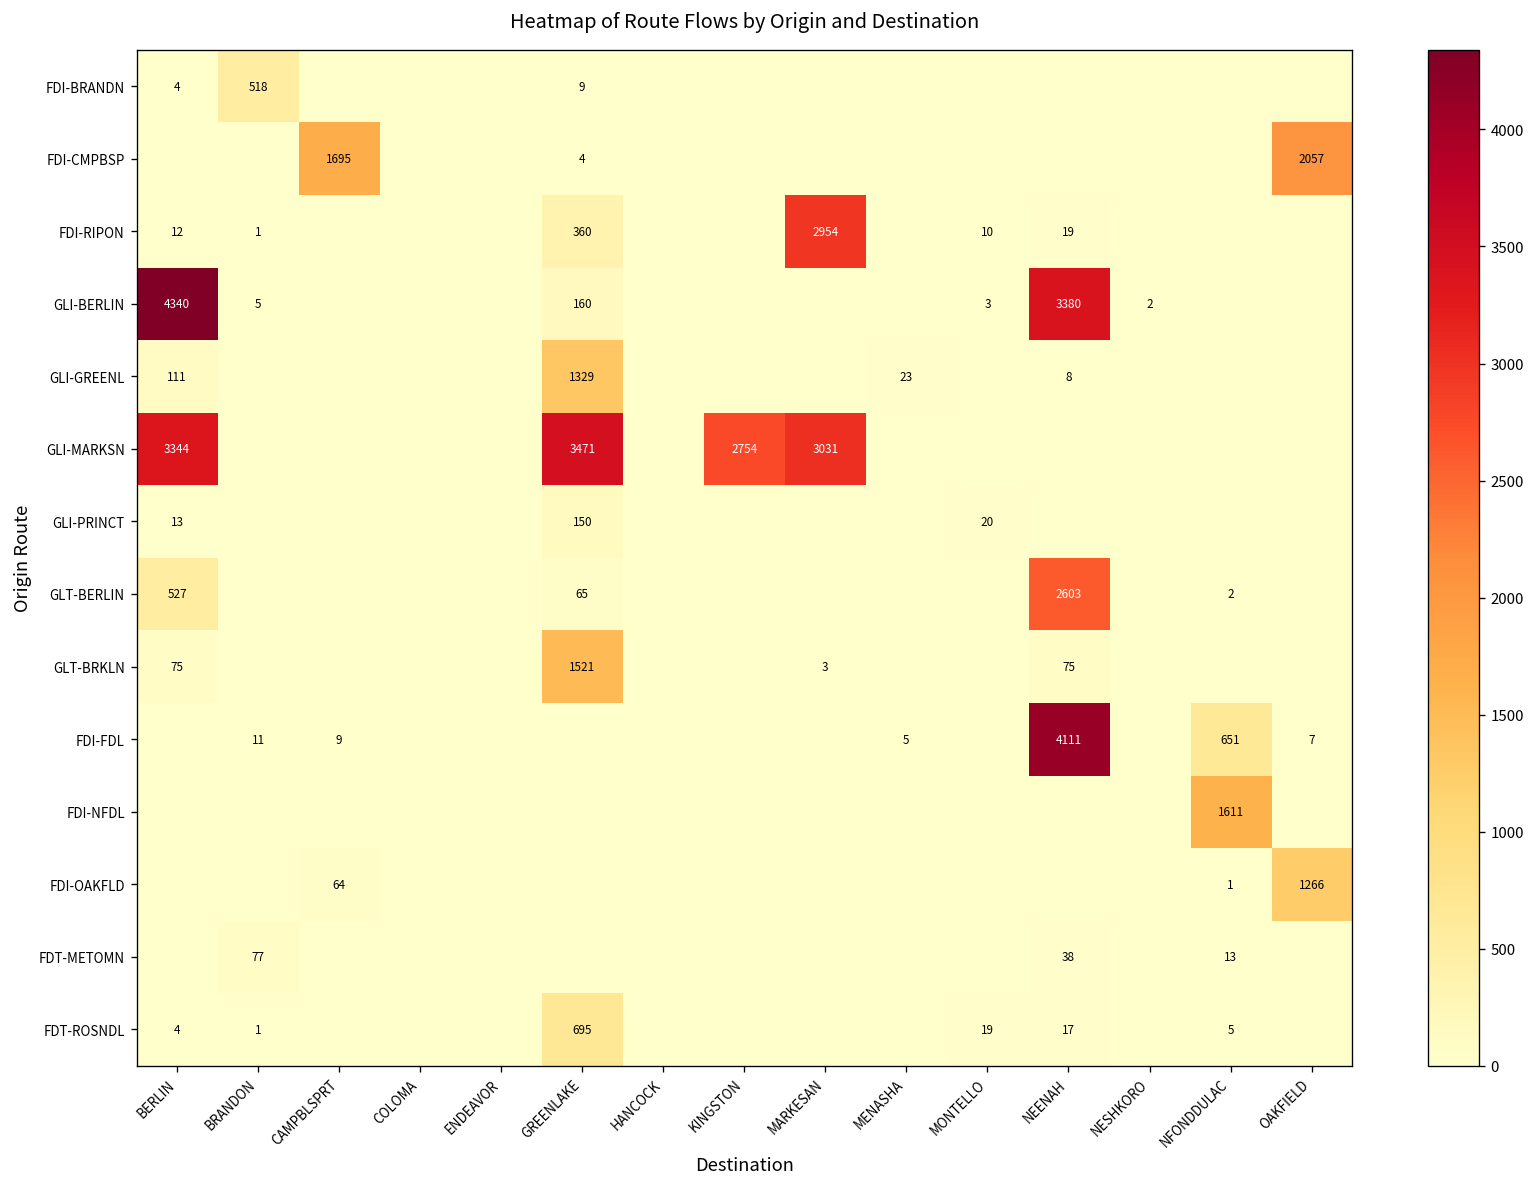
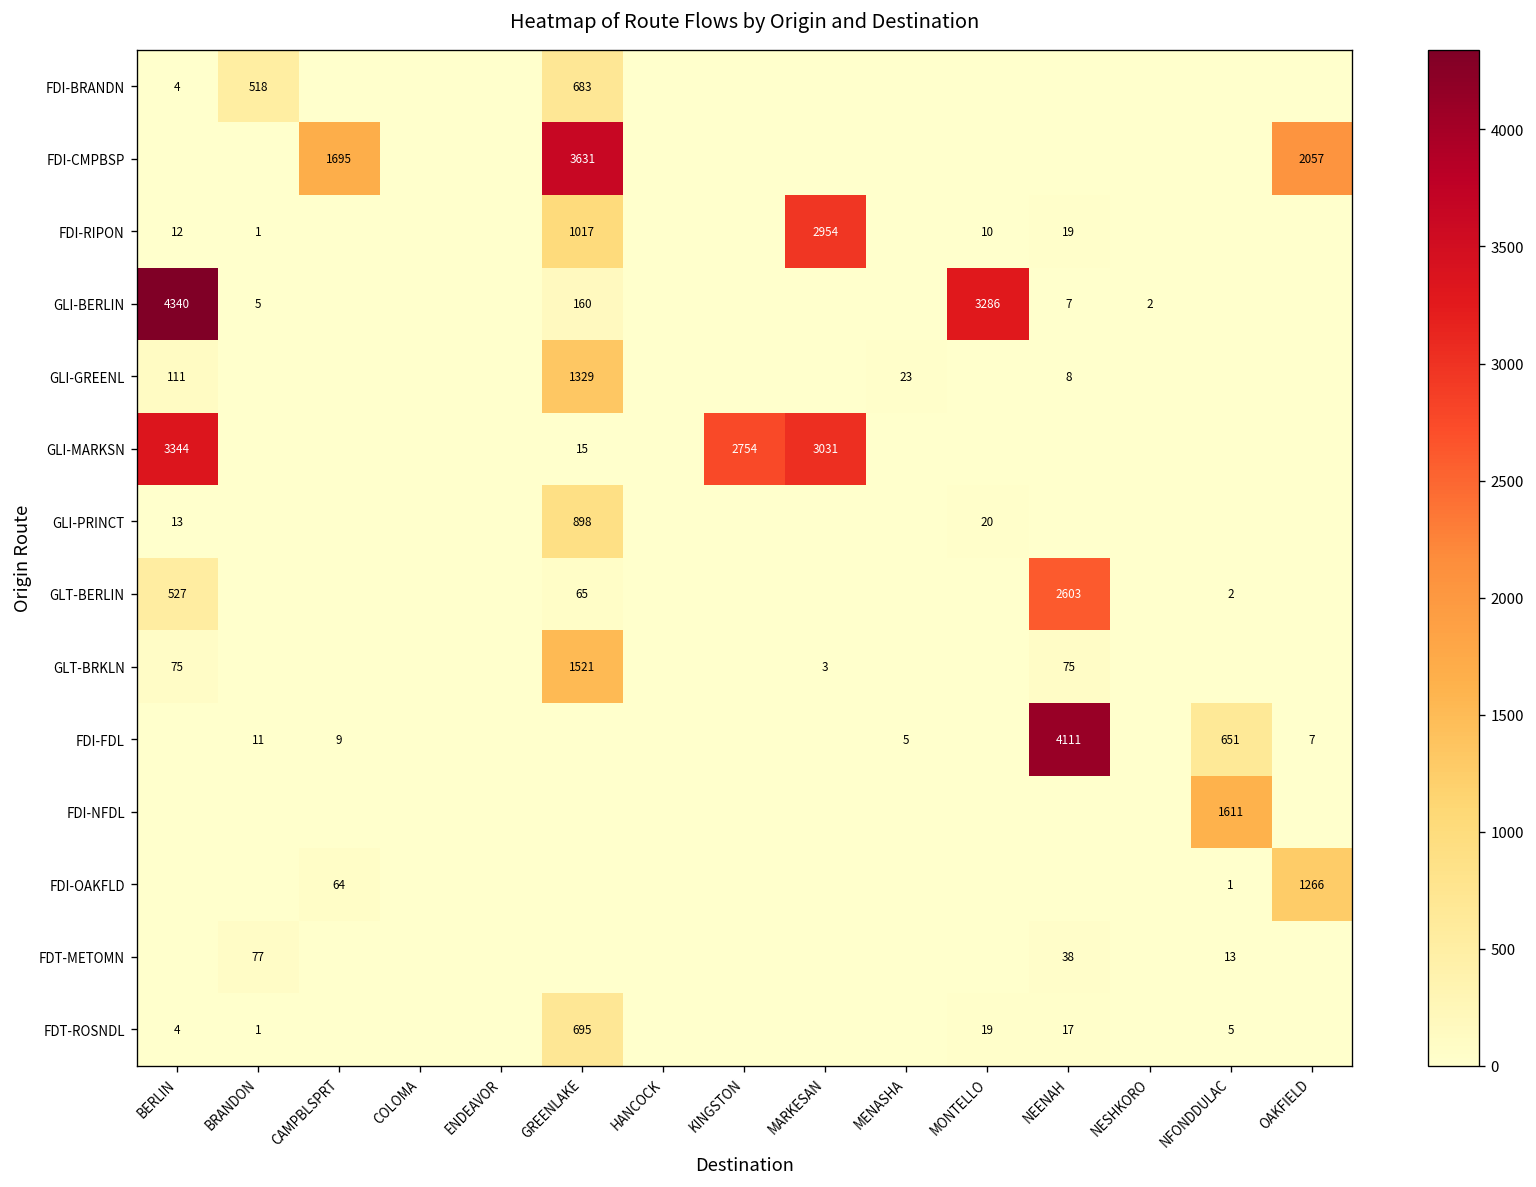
  {
    "FDI-BRANDN": {
      "BERLIN": 4,
      "BRANDON": 518,
-     "GREENLAKE": 9
+     "GREENLAKE": 683
    },
    "FDI-CMPBSP": {
      "CAMPBLSPRT": 1695,
-     "GREENLAKE": 4,
+     "GREENLAKE": 3631,
      "OAKFIELD": 2057
    },
    "FDI-RIPON": {
      "BERLIN": 12,
      "BRANDON": 1,
-     "GREENLAKE": 360,
+     "GREENLAKE": 1017,
      "MARKESAN": 2954,
      "MONTELLO": 10,
      "NEENAH": 19
    },
    "GLI-BERLIN": {
      "BERLIN": 4340,
      "BRANDON": 5,
      "GREENLAKE": 160,
-     "MONTELLO": 3,
-     "NEENAH": 3380,
+     "MONTELLO": 3286,
+     "NEENAH": 7,
      "NESHKORO": 2
    },
    "GLI-GREENL": {
      "BERLIN": 111,
      "GREENLAKE": 1329,
      "MENASHA": 23,
      "NEENAH": 8
    },
    "GLI-MARKSN": {
      "BERLIN": 3344,
-     "GREENLAKE": 3471,
+     "GREENLAKE": 15,
      "KINGSTON": 2754,
      "MARKESAN": 3031
    },
    "GLI-PRINCT": {
      "BERLIN": 13,
-     "GREENLAKE": 150,
+     "GREENLAKE": 898,
      "MONTELLO": 20
    },
    "GLT-BERLIN": {
      "BERLIN": 527,
      "GREENLAKE": 65,
      "NEENAH": 2603,
      "NFONDDULAC": 2
    },
    "GLT-BRKLN": {
      "BERLIN": 75,
      "GREENLAKE": 1521,
      "MARKESAN": 3,
      "NEENAH": 75
    },
    "FDI-FDL": {
      "BRANDON": 11,
      "CAMPBLSPRT": 9,
      "MENASHA": 5,
      "NEENAH": 4111,
      "NFONDDULAC": 651,
      "OAKFIELD": 7
    },
    "FDI-NFDL": {
      "NFONDDULAC": 1611
    },
    "FDI-OAKFLD": {
      "CAMPBLSPRT": 64,
      "NFONDDULAC": 1,
      "OAKFIELD": 1266
    },
    "FDT-METOMN": {
      "BRANDON": 77,
      "NEENAH": 38,
      "NFONDDULAC": 13
    },
    "FDT-ROSNDL": {
      "BERLIN": 4,
      "BRANDON": 1,
      "GREENLAKE": 695,
      "MONTELLO": 19,
      "NEENAH": 17,
      "NFONDDULAC": 5
    }
  }
